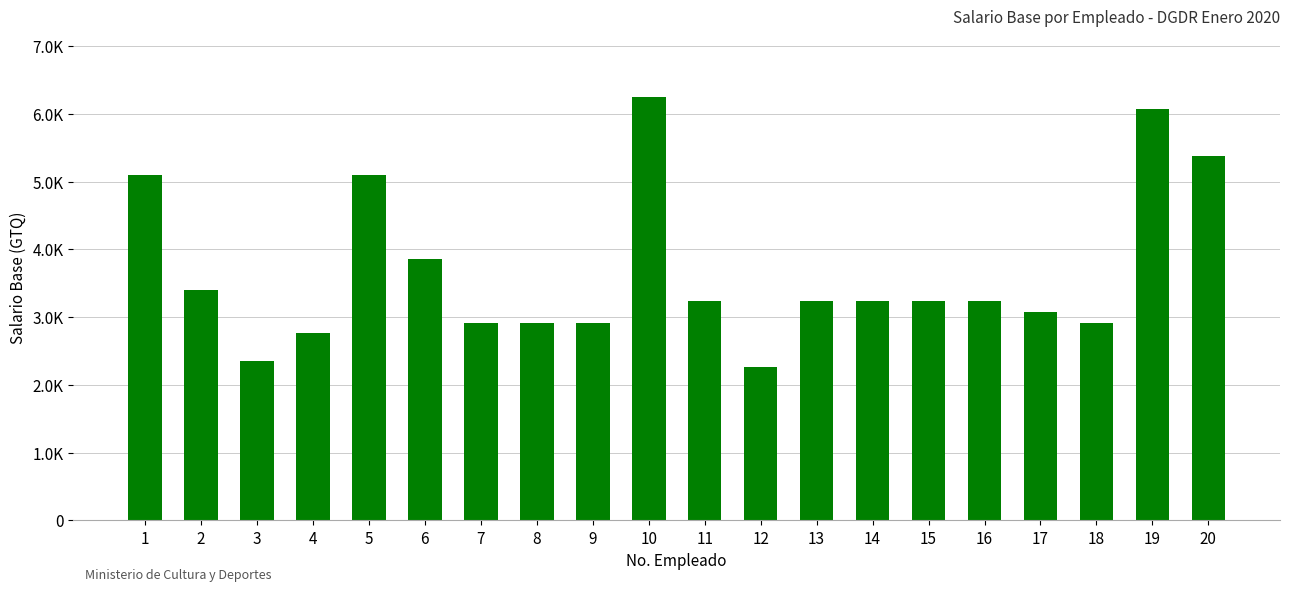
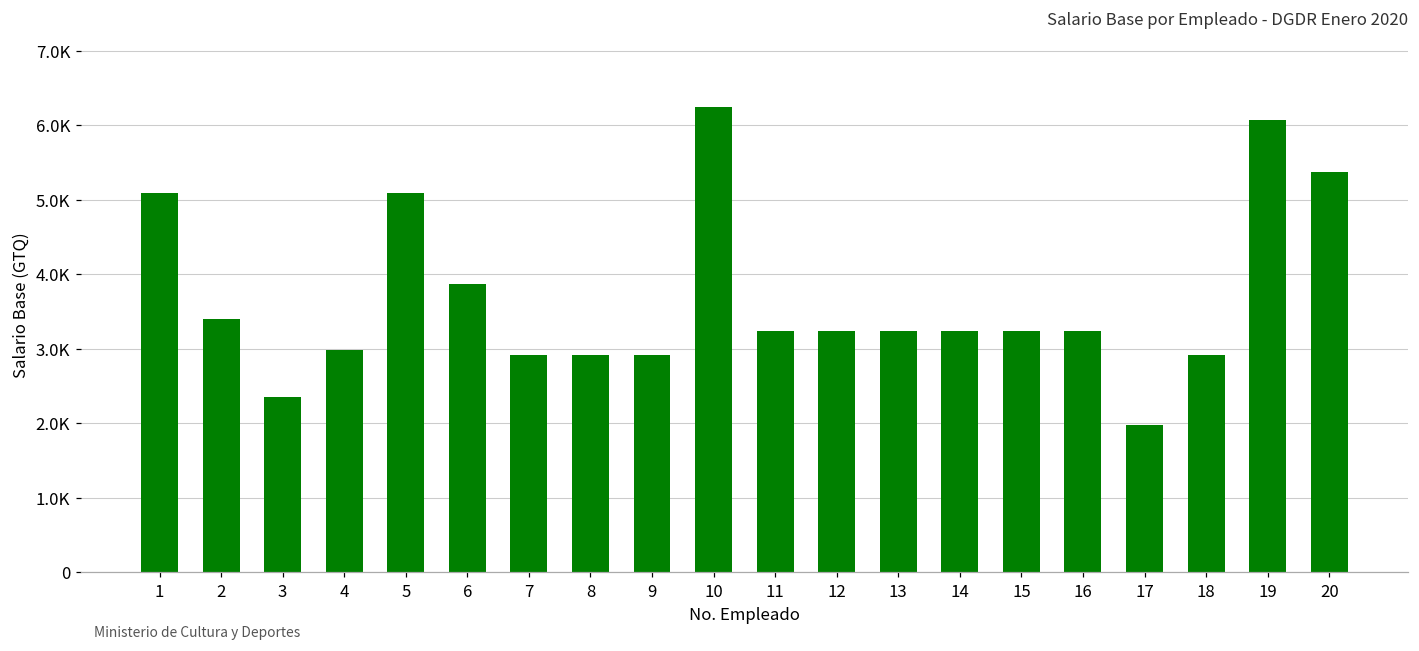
  {
    "1": 5100,
    "2": 3400,
    "3": 2400,
-   "4": 2800,
+   "4": 3000,
    "5": 5100,
    "6": 3900,
    "7": 2900,
    "8": 2900,
    "9": 2900,
    "10": 6200,
    "11": 3200,
-   "12": 2300,
+   "12": 3200,
    "13": 3200,
    "14": 3200,
    "15": 3200,
    "16": 3200,
-   "17": 3100,
+   "17": 2000,
    "18": 2900,
    "19": 6100,
    "20": 5400
  }
